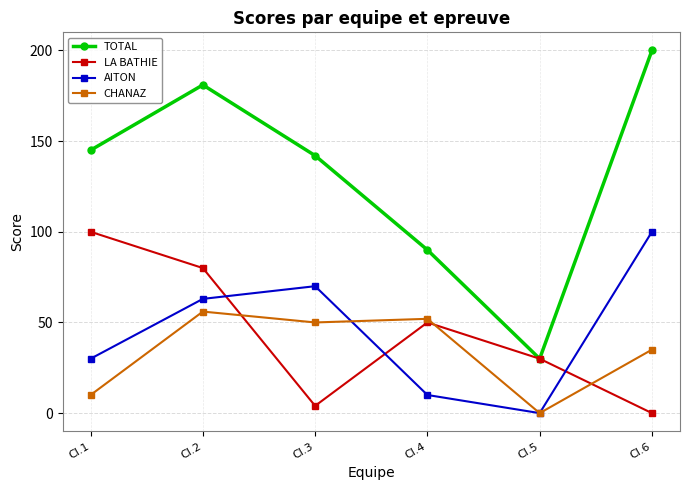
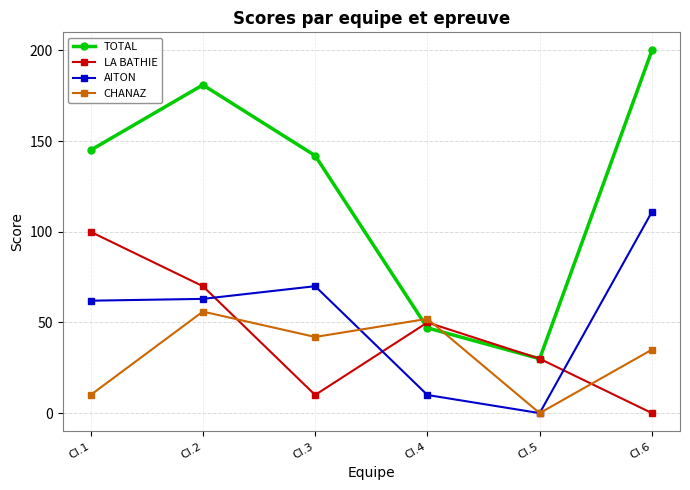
  {
    "TOTAL": {
      "Cl.1": 145,
      "Cl.2": 181,
      "Cl.3": 142,
-     "Cl.4": 90,
+     "Cl.4": 47,
      "Cl.6": 200
    },
    "LA BATHIE": {
      "Cl.1": 100,
-     "Cl.2": 80,
-     "Cl.3": 4,
+     "Cl.2": 70,
+     "Cl.3": 10,
      "Cl.4": 50,
      "Cl.6": 0
    },
    "AITON": {
-     "Cl.1": 30,
+     "Cl.1": 62,
      "Cl.2": 63,
      "Cl.3": 70,
      "Cl.4": 10,
-     "Cl.6": 100
+     "Cl.6": 111
    },
    "CHANAZ": {
      "Cl.1": 10,
      "Cl.2": 56,
-     "Cl.3": 50,
+     "Cl.3": 42,
      "Cl.4": 52,
      "Cl.6": 35
    }
  }
